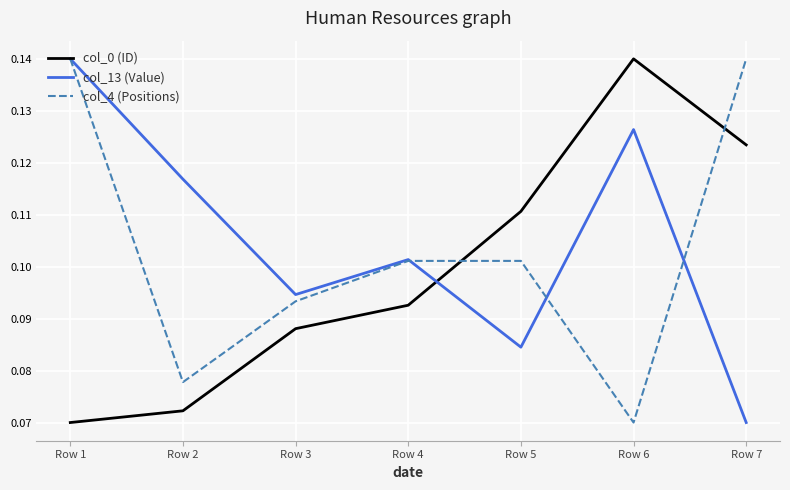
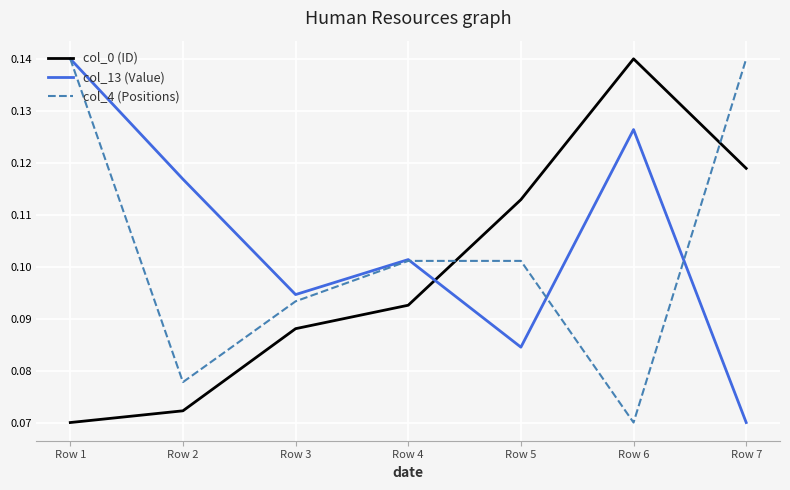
  {
    "col_0 (ID)": {
      "Row 1": 0.070,
      "Row 2": 0.072,
      "Row 3": 0.088,
      "Row 4": 0.093,
-     "Row 5": 0.111,
+     "Row 5": 0.113,
      "Row 6": 0.140,
-     "Row 7": 0.123
+     "Row 7": 0.119
    }
  }
